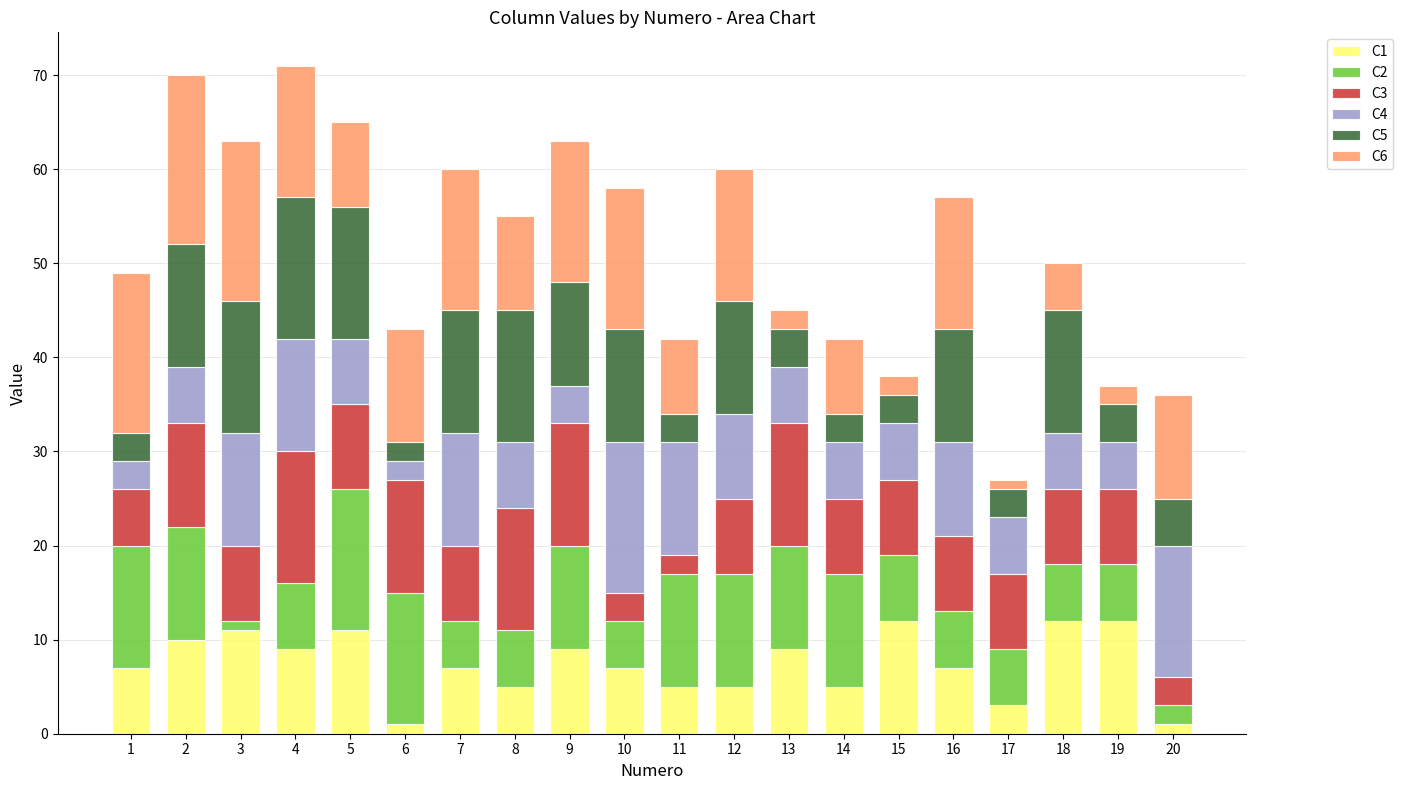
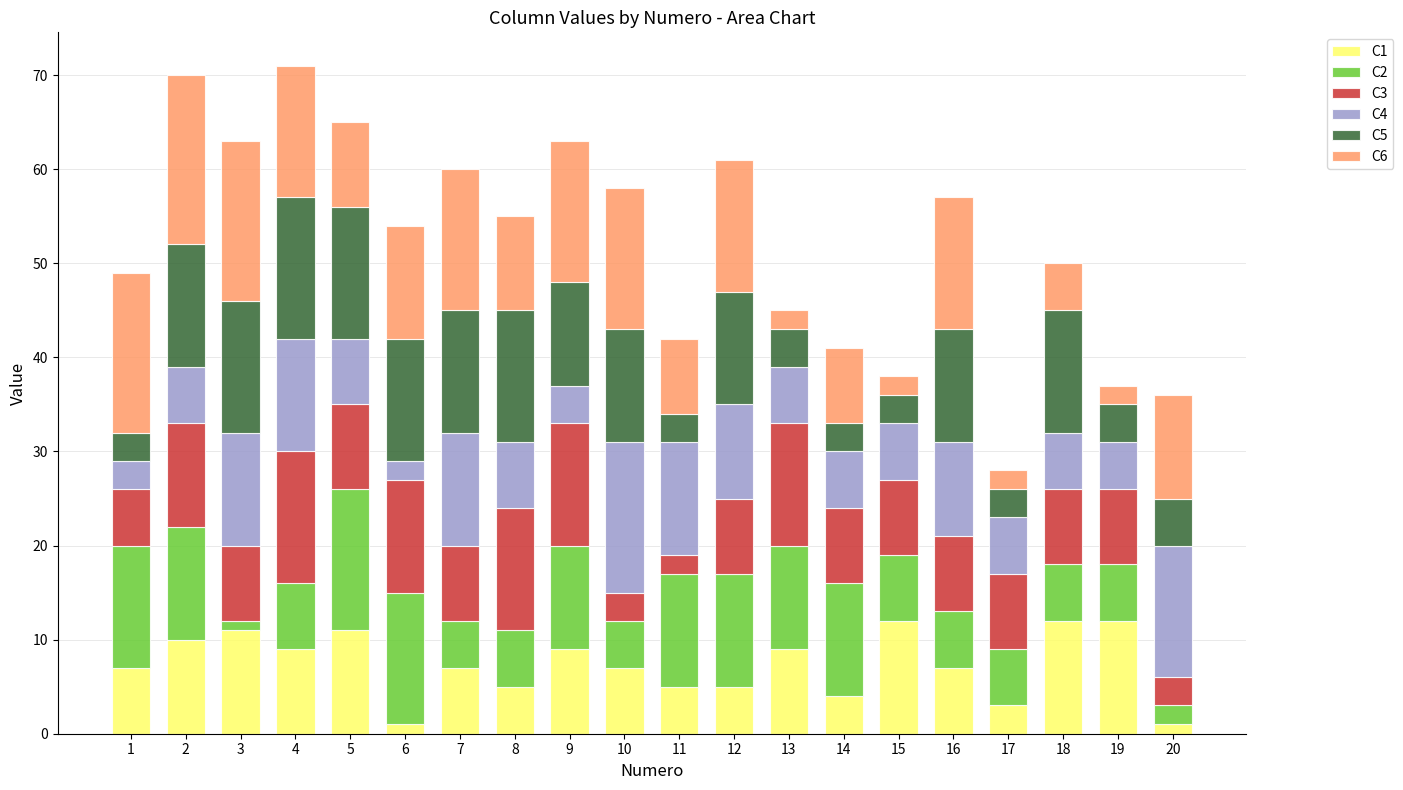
  {
    "C1": {
      "1": 7,
      "2": 10,
      "3": 11,
      "4": 9,
      "5": 11,
      "6": 1,
      "7": 7,
      "8": 5,
      "9": 9,
      "10": 7,
      "11": 5,
      "12": 5,
      "13": 9,
-     "14": 5,
+     "14": 4,
      "15": 12,
      "16": 7,
      "17": 3,
      "18": 12,
      "19": 12,
      "20": 1
    },
    "C2": {
      "1": 13,
      "2": 12,
      "3": 1,
      "4": 7,
      "5": 15,
      "6": 14,
      "7": 5,
      "8": 6,
      "9": 11,
      "10": 5,
      "11": 12,
      "12": 12,
      "13": 11,
      "14": 12,
      "15": 7,
      "16": 6,
      "17": 6,
      "18": 6,
      "19": 6,
      "20": 2
    },
    "C3": {
      "1": 6,
      "2": 11,
      "3": 8,
      "4": 14,
      "5": 9,
      "6": 12,
      "7": 8,
      "8": 13,
      "9": 13,
      "10": 3,
      "11": 2,
      "12": 8,
      "13": 13,
      "14": 8,
      "15": 8,
      "16": 8,
      "17": 8,
      "18": 8,
      "19": 8,
      "20": 3
    },
    "C4": {
      "1": 3,
      "2": 6,
      "3": 12,
      "4": 12,
      "5": 7,
      "6": 2,
      "7": 12,
      "8": 7,
      "9": 4,
      "10": 16,
      "11": 12,
-     "12": 9,
+     "12": 10,
      "13": 6,
      "14": 6,
      "15": 6,
      "16": 10,
      "17": 6,
      "18": 6,
      "19": 5,
      "20": 14
    },
    "C5": {
      "1": 3,
      "2": 13,
      "3": 14,
      "4": 15,
      "5": 14,
-     "6": 2,
+     "6": 13,
      "7": 13,
      "8": 14,
      "9": 11,
      "10": 12,
      "11": 3,
      "12": 12,
      "13": 4,
      "14": 3,
      "15": 3,
      "16": 12,
      "17": 3,
      "18": 13,
      "19": 4,
      "20": 5
    },
    "C6": {
      "1": 17,
      "2": 18,
      "3": 17,
      "4": 14,
      "5": 9,
      "6": 12,
      "7": 15,
      "8": 10,
      "9": 15,
      "10": 15,
      "11": 8,
      "12": 14,
      "13": 2,
      "14": 8,
      "15": 2,
      "16": 14,
-     "17": 1,
+     "17": 2,
      "18": 5,
      "19": 2,
      "20": 11
    }
  }
